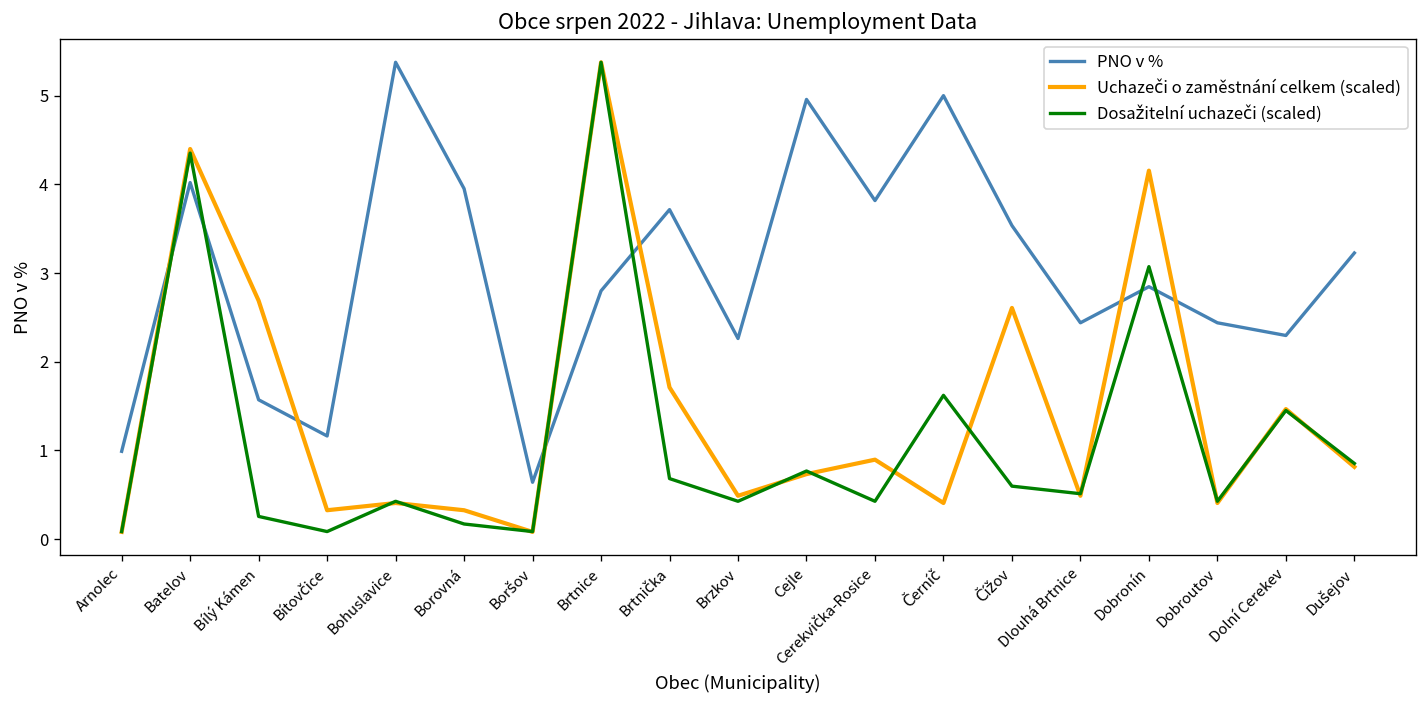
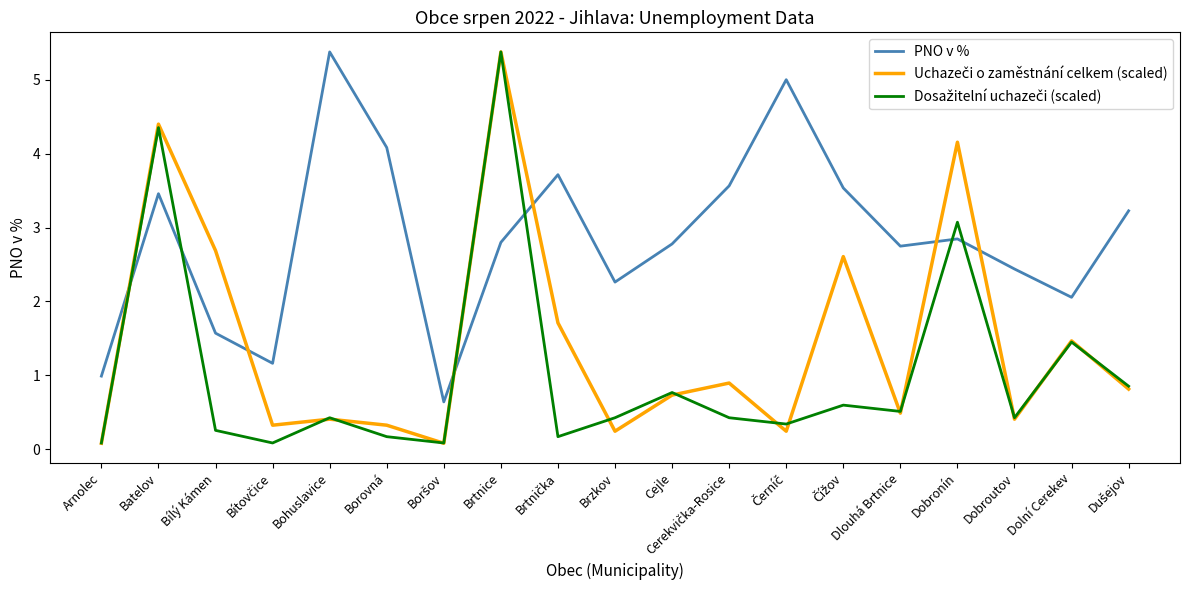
  {
    "PNO v %": {
      "Arnolec": 1.0,
-     "Batelov": 4.0,
+     "Batelov": 3.5,
      "Bílý Kámen": 1.6,
      "Bítovčice": 1.2,
      "Bohuslavice": 5.4,
-     "Borovná": 4.0,
+     "Borovná": 4.1,
      "Boršov": 0.6,
      "Brtnice": 2.8,
      "Brtnička": 3.7,
      "Brzkov": 2.3,
-     "Cejle": 5.0,
-     "Cerekvička-Rosice": 3.8,
+     "Cejle": 2.8,
+     "Cerekvička-Rosice": 3.6,
      "Černíč": 5.0,
      "Čížov": 3.5,
-     "Dlouhá Brtnice": 2.4,
+     "Dlouhá Brtnice": 2.7,
      "Dobronín": 2.8,
      "Dobroutov": 2.4,
-     "Dolní Cerekev": 2.3,
+     "Dolní Cerekev": 2.1,
      "Dušejov": 3.2
    },
    "Uchazeči o zaměstnání celkem (scaled)": {
      "Batelov": 4.4,
      "Bílý Kámen": 2.7,
      "Bítovčice": 0.3,
      "Borovná": 0.3,
      "Brtnička": 1.7,
-     "Brzkov": 0.5,
+     "Brzkov": 0.2,
      "Cejle": 0.7,
      "Cerekvička-Rosice": 0.9,
-     "Černíč": 0.4,
+     "Černíč": 0.2,
      "Čížov": 2.6,
      "Dobronín": 4.2,
      "Dušejov": 0.8
    },
    "Dosažitelní uchazeči (scaled)": {
      "Batelov": 4.4,
      "Bílý Kámen": 0.3,
      "Bítovčice": 0.1,
      "Borovná": 0.2,
-     "Brtnička": 0.7,
+     "Brtnička": 0.2,
      "Brzkov": 0.4,
      "Cejle": 0.8,
      "Cerekvička-Rosice": 0.4,
-     "Černíč": 1.6,
+     "Černíč": 0.3,
      "Čížov": 0.6,
      "Dobronín": 3.1,
      "Dušejov": 0.9
    }
  }
